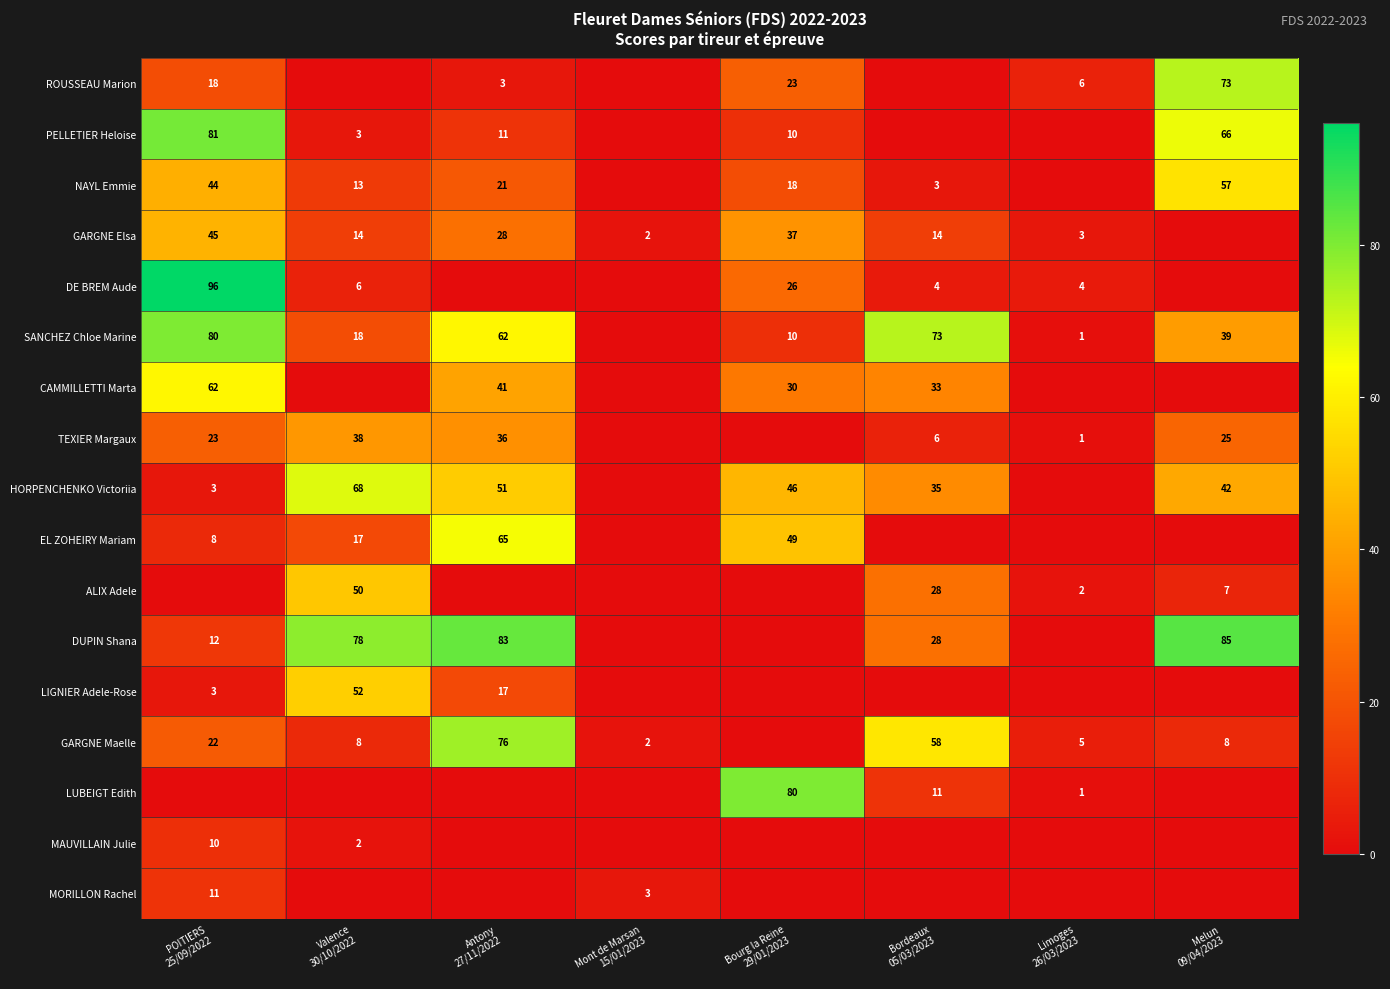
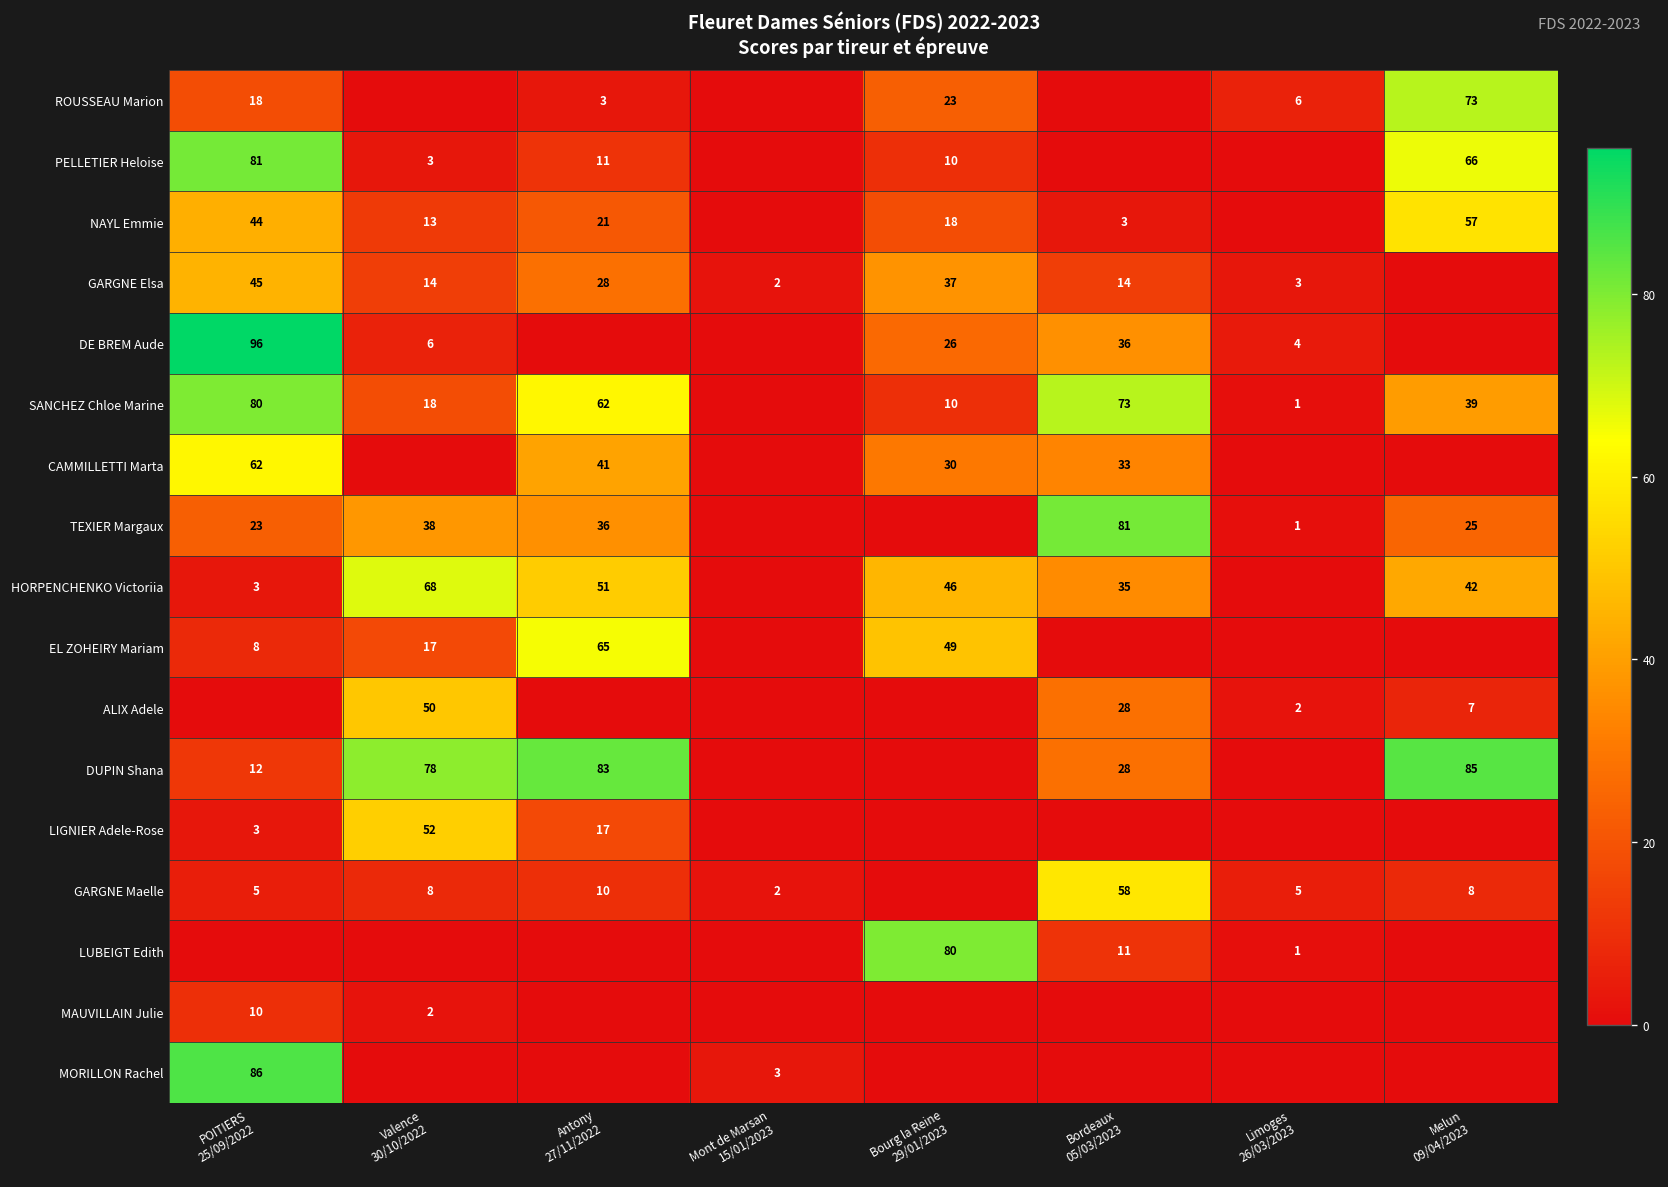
  {
    "ROUSSEAU Marion": {
      "POITIERS 25/09/2022": 18,
      "Antony 27/11/2022": 3,
      "Bourg la Reine 29/01/2023": 23,
      "Limoges 26/03/2023": 6,
      "Melun 09/04/2023": 73
    },
    "PELLETIER Heloise": {
      "POITIERS 25/09/2022": 81,
      "Valence 30/10/2022": 3,
      "Antony 27/11/2022": 11,
      "Bourg la Reine 29/01/2023": 10,
      "Melun 09/04/2023": 66
    },
    "NAYL Emmie": {
      "POITIERS 25/09/2022": 44,
      "Valence 30/10/2022": 13,
      "Antony 27/11/2022": 21,
      "Bourg la Reine 29/01/2023": 18,
      "Bordeaux 05/03/2023": 3,
      "Melun 09/04/2023": 57
    },
    "GARGNE Elsa": {
      "POITIERS 25/09/2022": 45,
      "Valence 30/10/2022": 14,
      "Antony 27/11/2022": 28,
      "Mont de Marsan 15/01/2023": 2,
      "Bourg la Reine 29/01/2023": 37,
      "Bordeaux 05/03/2023": 14,
      "Limoges 26/03/2023": 3
    },
    "DE BREM Aude": {
      "POITIERS 25/09/2022": 96,
      "Valence 30/10/2022": 6,
      "Bourg la Reine 29/01/2023": 26,
-     "Bordeaux 05/03/2023": 4,
+     "Bordeaux 05/03/2023": 36,
      "Limoges 26/03/2023": 4
    },
    "SANCHEZ Chloe Marine": {
      "POITIERS 25/09/2022": 80,
      "Valence 30/10/2022": 18,
      "Antony 27/11/2022": 62,
      "Bourg la Reine 29/01/2023": 10,
      "Bordeaux 05/03/2023": 73,
      "Limoges 26/03/2023": 1,
      "Melun 09/04/2023": 39
    },
    "CAMMILLETTI Marta": {
      "POITIERS 25/09/2022": 62,
      "Antony 27/11/2022": 41,
      "Bourg la Reine 29/01/2023": 30,
      "Bordeaux 05/03/2023": 33
    },
    "TEXIER Margaux": {
      "POITIERS 25/09/2022": 23,
      "Valence 30/10/2022": 38,
      "Antony 27/11/2022": 36,
-     "Bordeaux 05/03/2023": 6,
+     "Bordeaux 05/03/2023": 81,
      "Limoges 26/03/2023": 1,
      "Melun 09/04/2023": 25
    },
    "HORPENCHENKO Victoriia": {
      "POITIERS 25/09/2022": 3,
      "Valence 30/10/2022": 68,
      "Antony 27/11/2022": 51,
      "Bourg la Reine 29/01/2023": 46,
      "Bordeaux 05/03/2023": 35,
      "Melun 09/04/2023": 42
    },
    "EL ZOHEIRY Mariam": {
      "POITIERS 25/09/2022": 8,
      "Valence 30/10/2022": 17,
      "Antony 27/11/2022": 65,
      "Bourg la Reine 29/01/2023": 49
    },
    "ALIX Adele": {
      "Valence 30/10/2022": 50,
      "Bordeaux 05/03/2023": 28,
      "Limoges 26/03/2023": 2,
      "Melun 09/04/2023": 7
    },
    "DUPIN Shana": {
      "POITIERS 25/09/2022": 12,
      "Valence 30/10/2022": 78,
      "Antony 27/11/2022": 83,
      "Bordeaux 05/03/2023": 28,
      "Melun 09/04/2023": 85
    },
    "LIGNIER Adele-Rose": {
      "POITIERS 25/09/2022": 3,
      "Valence 30/10/2022": 52,
      "Antony 27/11/2022": 17
    },
    "GARGNE Maelle": {
-     "POITIERS 25/09/2022": 22,
+     "POITIERS 25/09/2022": 5,
      "Valence 30/10/2022": 8,
-     "Antony 27/11/2022": 76,
+     "Antony 27/11/2022": 10,
      "Mont de Marsan 15/01/2023": 2,
      "Bordeaux 05/03/2023": 58,
      "Limoges 26/03/2023": 5,
      "Melun 09/04/2023": 8
    },
    "LUBEIGT Edith": {
      "Bourg la Reine 29/01/2023": 80,
      "Bordeaux 05/03/2023": 11,
      "Limoges 26/03/2023": 1
    },
    "MAUVILLAIN Julie": {
      "POITIERS 25/09/2022": 10,
      "Valence 30/10/2022": 2
    },
    "MORILLON Rachel": {
-     "POITIERS 25/09/2022": 11,
+     "POITIERS 25/09/2022": 86,
      "Mont de Marsan 15/01/2023": 3
    }
  }
